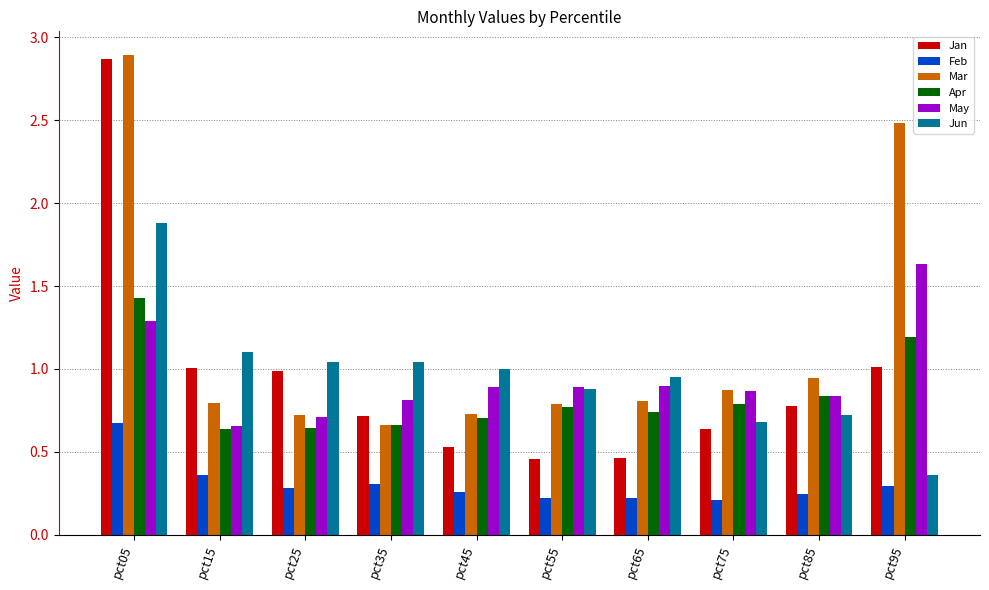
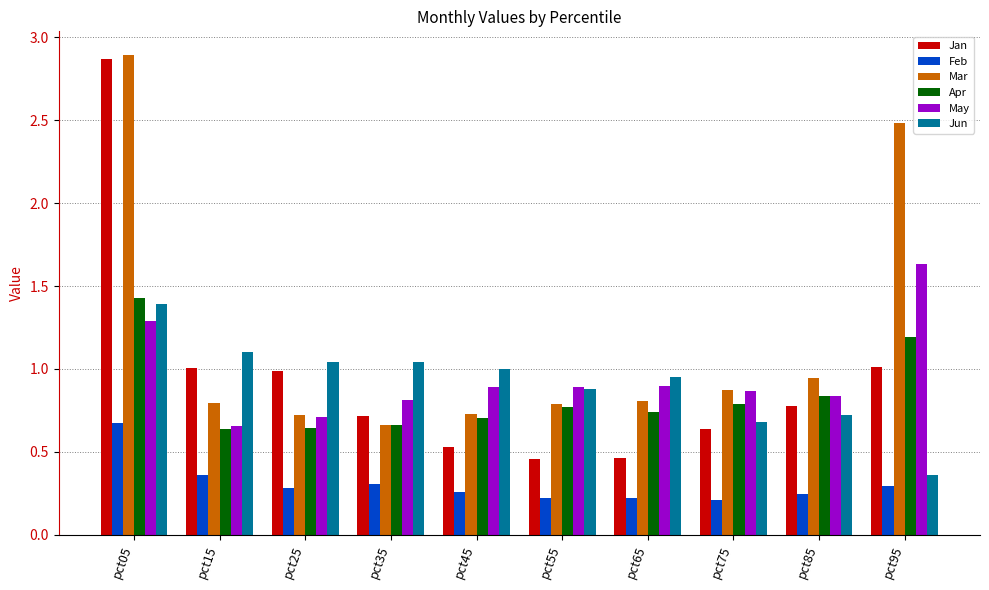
  {
    "Jan": {
      "pct05": 2.87,
      "pct15": 1.00,
      "pct25": 0.99,
      "pct35": 0.71,
      "pct45": 0.53,
      "pct55": 0.45,
      "pct65": 0.46,
      "pct75": 0.64,
      "pct85": 0.78,
      "pct95": 1.01
    },
    "Feb": {
      "pct05": 0.67,
      "pct15": 0.36,
      "pct25": 0.28,
      "pct35": 0.30,
      "pct45": 0.26,
      "pct55": 0.23,
      "pct65": 0.22,
      "pct75": 0.21,
      "pct85": 0.25,
      "pct95": 0.30
    },
    "Mar": {
      "pct05": 2.89,
      "pct15": 0.79,
      "pct25": 0.72,
      "pct35": 0.66,
      "pct45": 0.73,
      "pct55": 0.79,
      "pct65": 0.81,
      "pct75": 0.87,
      "pct85": 0.95,
      "pct95": 2.48
    },
    "Apr": {
      "pct05": 1.43,
      "pct15": 0.64,
      "pct25": 0.65,
      "pct35": 0.66,
      "pct45": 0.70,
      "pct55": 0.77,
      "pct65": 0.74,
      "pct75": 0.79,
      "pct85": 0.84,
      "pct95": 1.19
    },
    "May": {
      "pct05": 1.29,
      "pct15": 0.66,
      "pct25": 0.71,
      "pct35": 0.81,
      "pct45": 0.89,
      "pct55": 0.89,
      "pct65": 0.90,
      "pct75": 0.86,
      "pct85": 0.84,
      "pct95": 1.63
    },
    "Jun": {
-     "pct05": 1.88,
+     "pct05": 1.39,
      "pct15": 1.10,
      "pct25": 1.04,
      "pct35": 1.04,
      "pct45": 1.00,
      "pct55": 0.88,
      "pct65": 0.95,
      "pct75": 0.68,
      "pct85": 0.72,
      "pct95": 0.36
    }
  }
